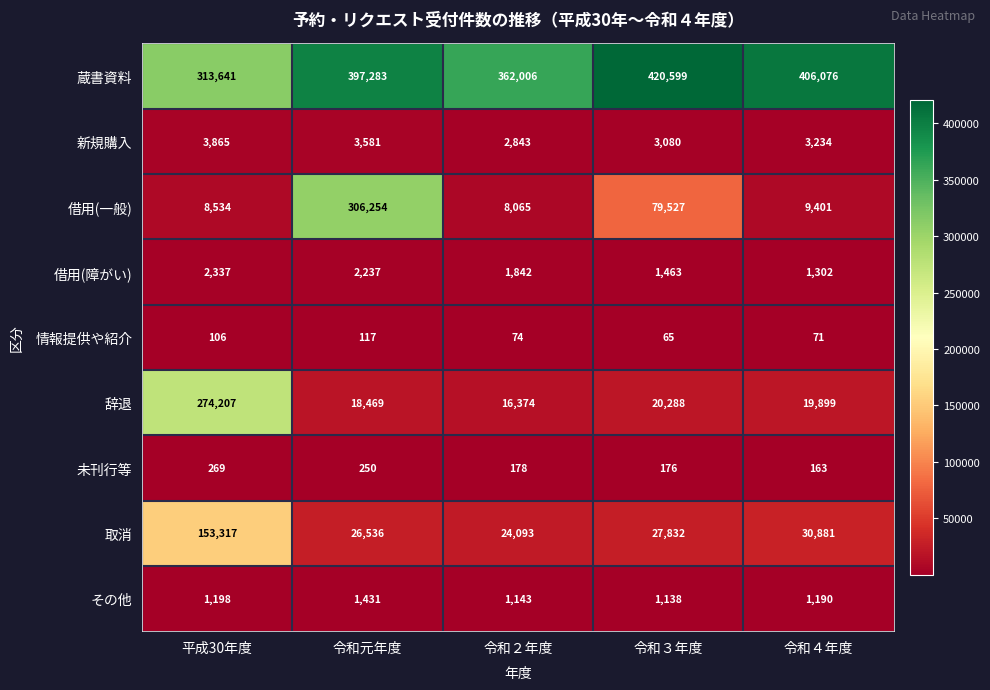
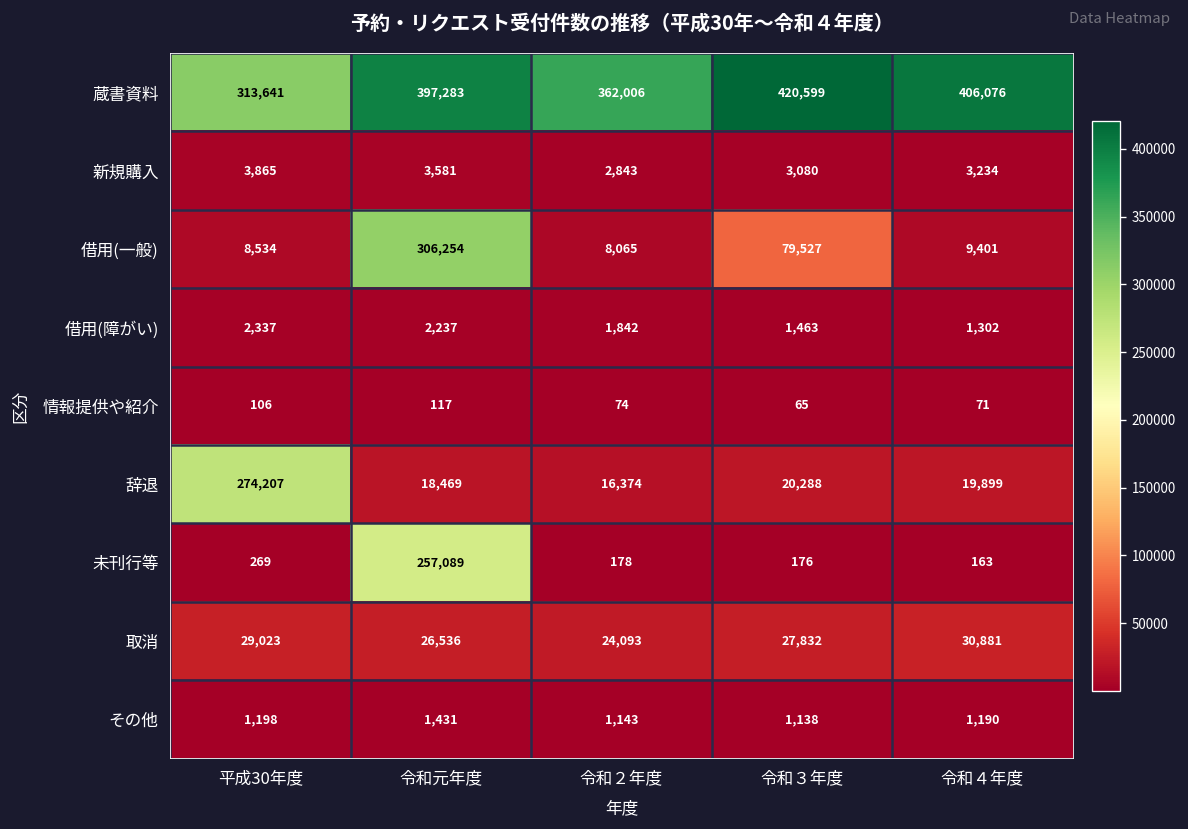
  {
    "蔵書資料": {
      "平成30年度": "313,641",
      "令和元年度": "397,283",
      "令和２年度": "362,006",
      "令和３年度": "420,599",
      "令和４年度": "406,076"
    },
    "新規購入": {
      "平成30年度": "3,865",
      "令和元年度": "3,581",
      "令和２年度": "2,843",
      "令和３年度": "3,080",
      "令和４年度": "3,234"
    },
    "借用(一般)": {
      "平成30年度": "8,534",
      "令和元年度": "306,254",
      "令和２年度": "8,065",
      "令和３年度": "79,527",
      "令和４年度": "9,401"
    },
    "借用(障がい)": {
      "平成30年度": "2,337",
      "令和元年度": "2,237",
      "令和２年度": "1,842",
      "令和３年度": "1,463",
      "令和４年度": "1,302"
    },
    "情報提供や紹介": {
      "平成30年度": "106",
      "令和元年度": "117",
      "令和２年度": "74",
      "令和３年度": "65",
      "令和４年度": "71"
    },
    "辞退": {
      "平成30年度": "274,207",
      "令和元年度": "18,469",
      "令和２年度": "16,374",
      "令和３年度": "20,288",
      "令和４年度": "19,899"
    },
    "未刊行等": {
      "平成30年度": "269",
-     "令和元年度": "250",
+     "令和元年度": "257,089",
      "令和２年度": "178",
      "令和３年度": "176",
      "令和４年度": "163"
    },
    "取消": {
-     "平成30年度": "153,317",
+     "平成30年度": "29,023",
      "令和元年度": "26,536",
      "令和２年度": "24,093",
      "令和３年度": "27,832",
      "令和４年度": "30,881"
    },
    "その他": {
      "平成30年度": "1,198",
      "令和元年度": "1,431",
      "令和２年度": "1,143",
      "令和３年度": "1,138",
      "令和４年度": "1,190"
    }
  }
